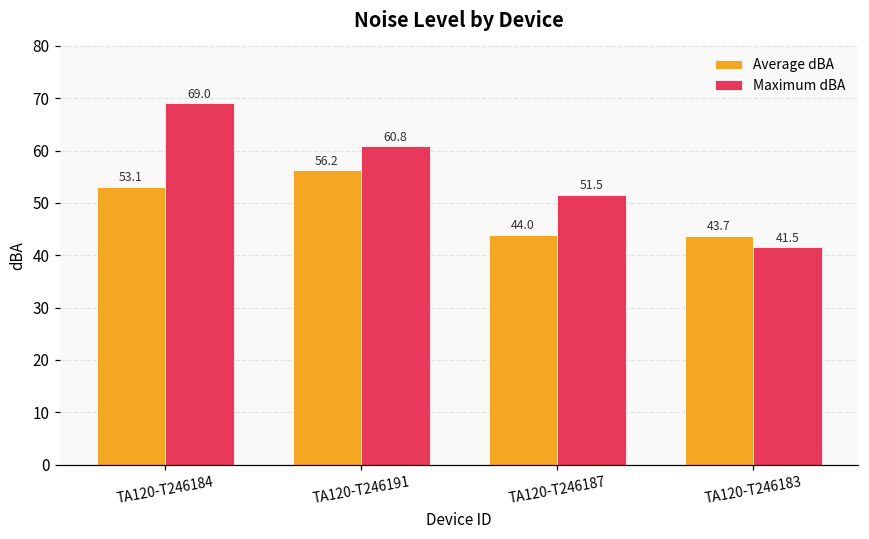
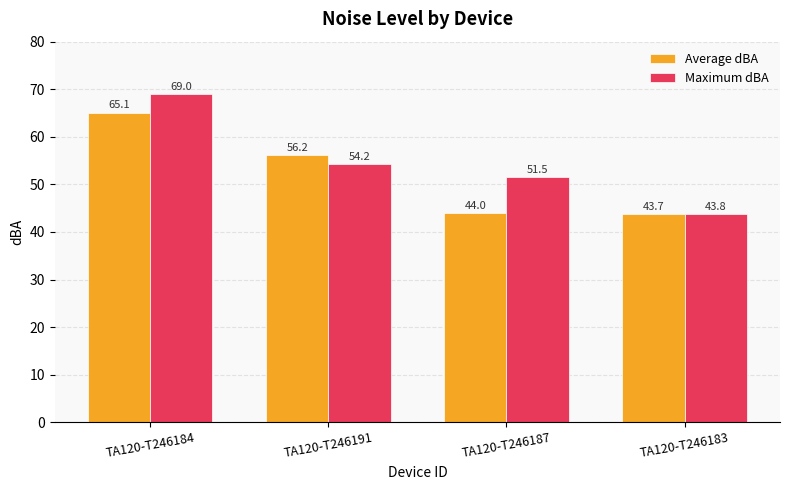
  {
    "Average dBA": {
-     "TA120-T246184": 53.1,
+     "TA120-T246184": 65.1,
      "TA120-T246191": 56.2,
      "TA120-T246187": 44.0,
      "TA120-T246183": 43.7
    },
    "Maximum dBA": {
      "TA120-T246184": 69.0,
-     "TA120-T246191": 60.8,
+     "TA120-T246191": 54.2,
      "TA120-T246187": 51.5,
-     "TA120-T246183": 41.5
+     "TA120-T246183": 43.8
    }
  }
